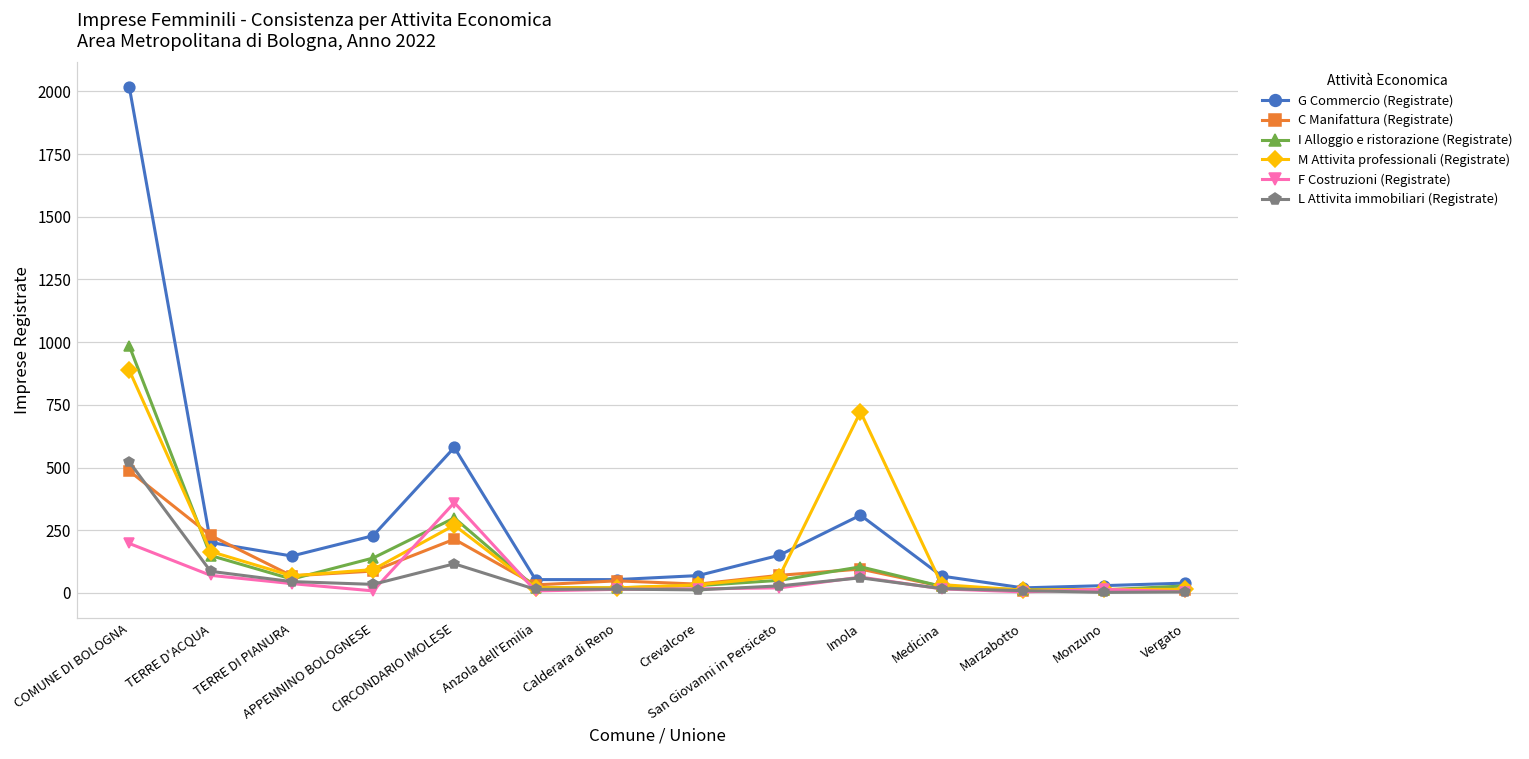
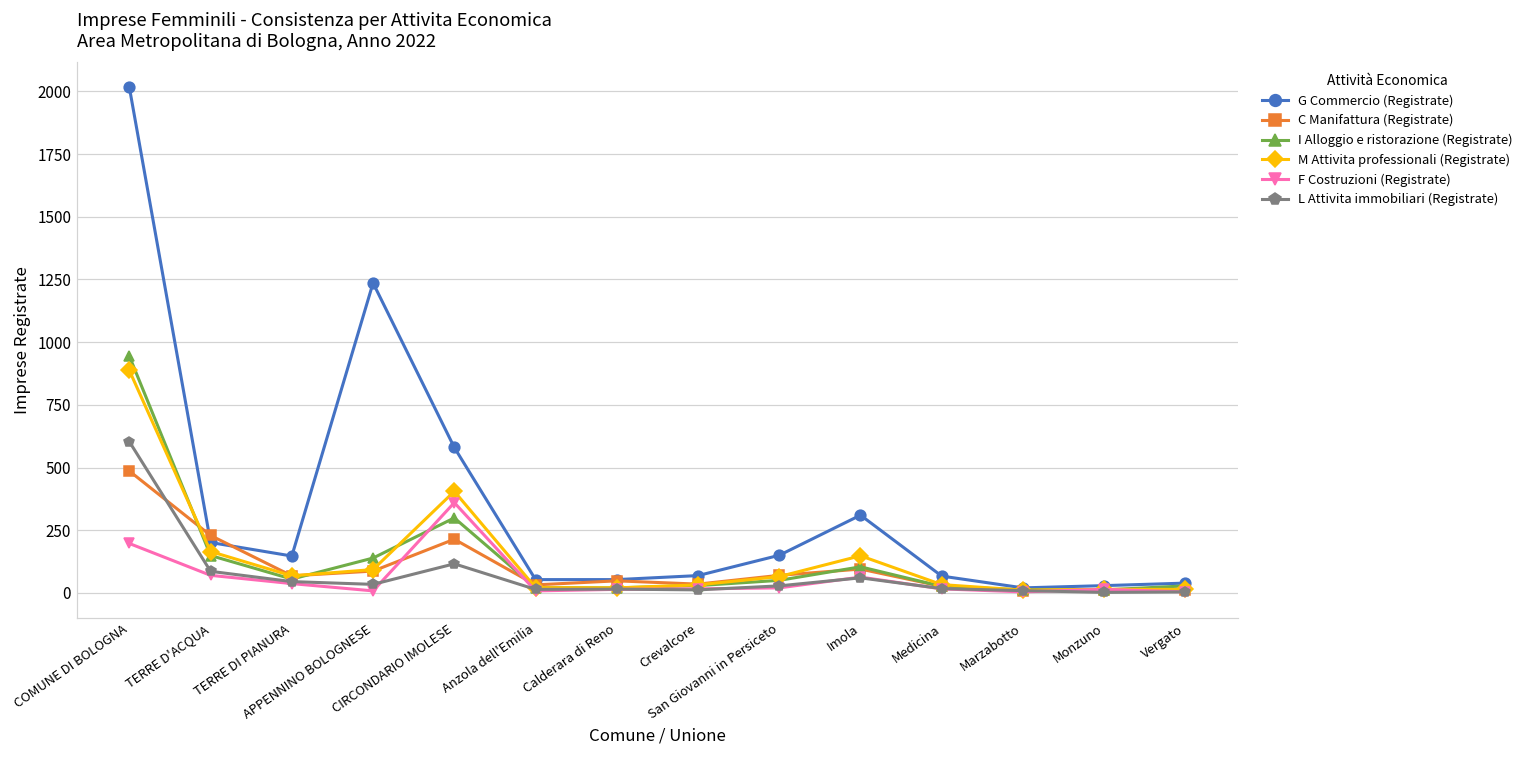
  {
    "G Commercio (Registrate)": {
      "COMUNE DI BOLOGNA": 2020,
      "TERRE D'ACQUA": 200,
      "TERRE DI PIANURA": 150,
-     "APPENNINO BOLOGNESE": 230,
+     "APPENNINO BOLOGNESE": 1240,
      "CIRCONDARIO IMOLESE": 580,
      "Anzola dell'Emilia": 50,
      "Crevalcore": 70,
      "San Giovanni in Persiceto": 150,
      "Imola": 310,
      "Medicina": 70,
      "Monzuno": 30
    },
    "C Manifattura (Registrate)": {
      "COMUNE DI BOLOGNA": 490,
      "TERRE D'ACQUA": 230,
      "CIRCONDARIO IMOLESE": 210
    },
    "I Alloggio e ristorazione (Registrate)": {
-     "COMUNE DI BOLOGNA": 980,
+     "COMUNE DI BOLOGNA": 940,
      "TERRE D'ACQUA": 150,
      "APPENNINO BOLOGNESE": 140,
      "CIRCONDARIO IMOLESE": 300,
      "San Giovanni in Persiceto": 50
    },
    "M Attivita professionali (Registrate)": {
      "COMUNE DI BOLOGNA": 890,
      "TERRE D'ACQUA": 170,
-     "CIRCONDARIO IMOLESE": 270,
-     "Imola": 720
+     "CIRCONDARIO IMOLESE": 410,
+     "Imola": 150
    },
    "F Costruzioni (Registrate)": {
      "COMUNE DI BOLOGNA": 200,
      "TERRE D'ACQUA": 70,
      "APPENNINO BOLOGNESE": 10,
      "CIRCONDARIO IMOLESE": 360
    },
    "L Attivita immobiliari (Registrate)": {
-     "COMUNE DI BOLOGNA": 520,
+     "COMUNE DI BOLOGNA": 600,
      "TERRE D'ACQUA": 90,
      "APPENNINO BOLOGNESE": 30,
      "CIRCONDARIO IMOLESE": 120
    }
  }
